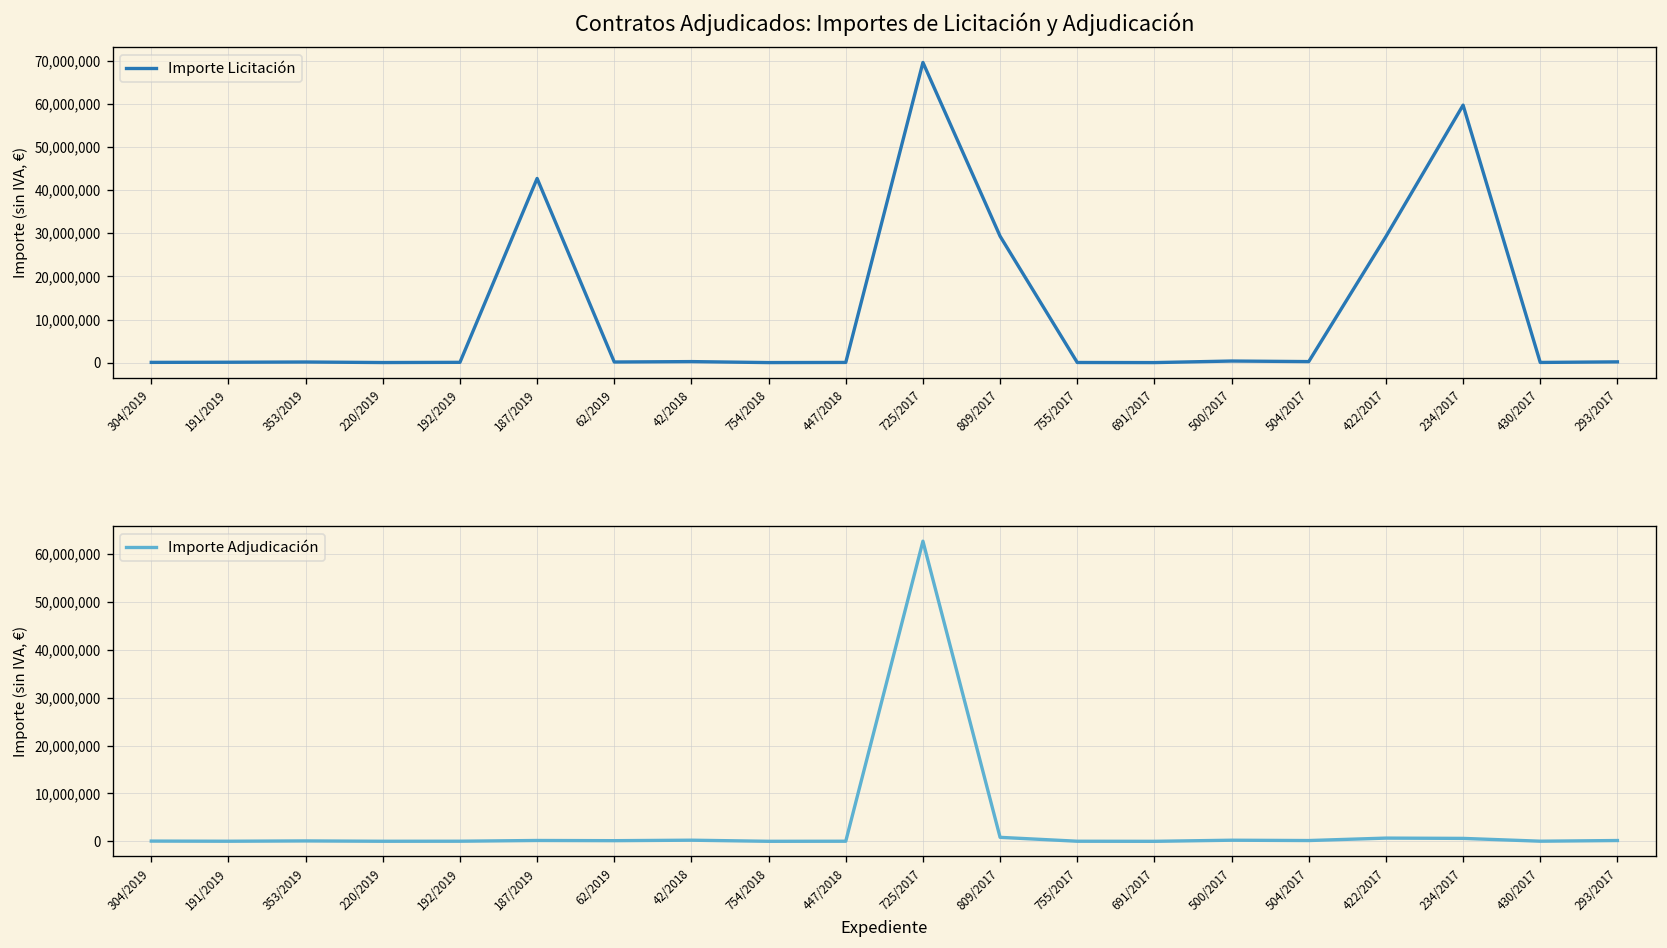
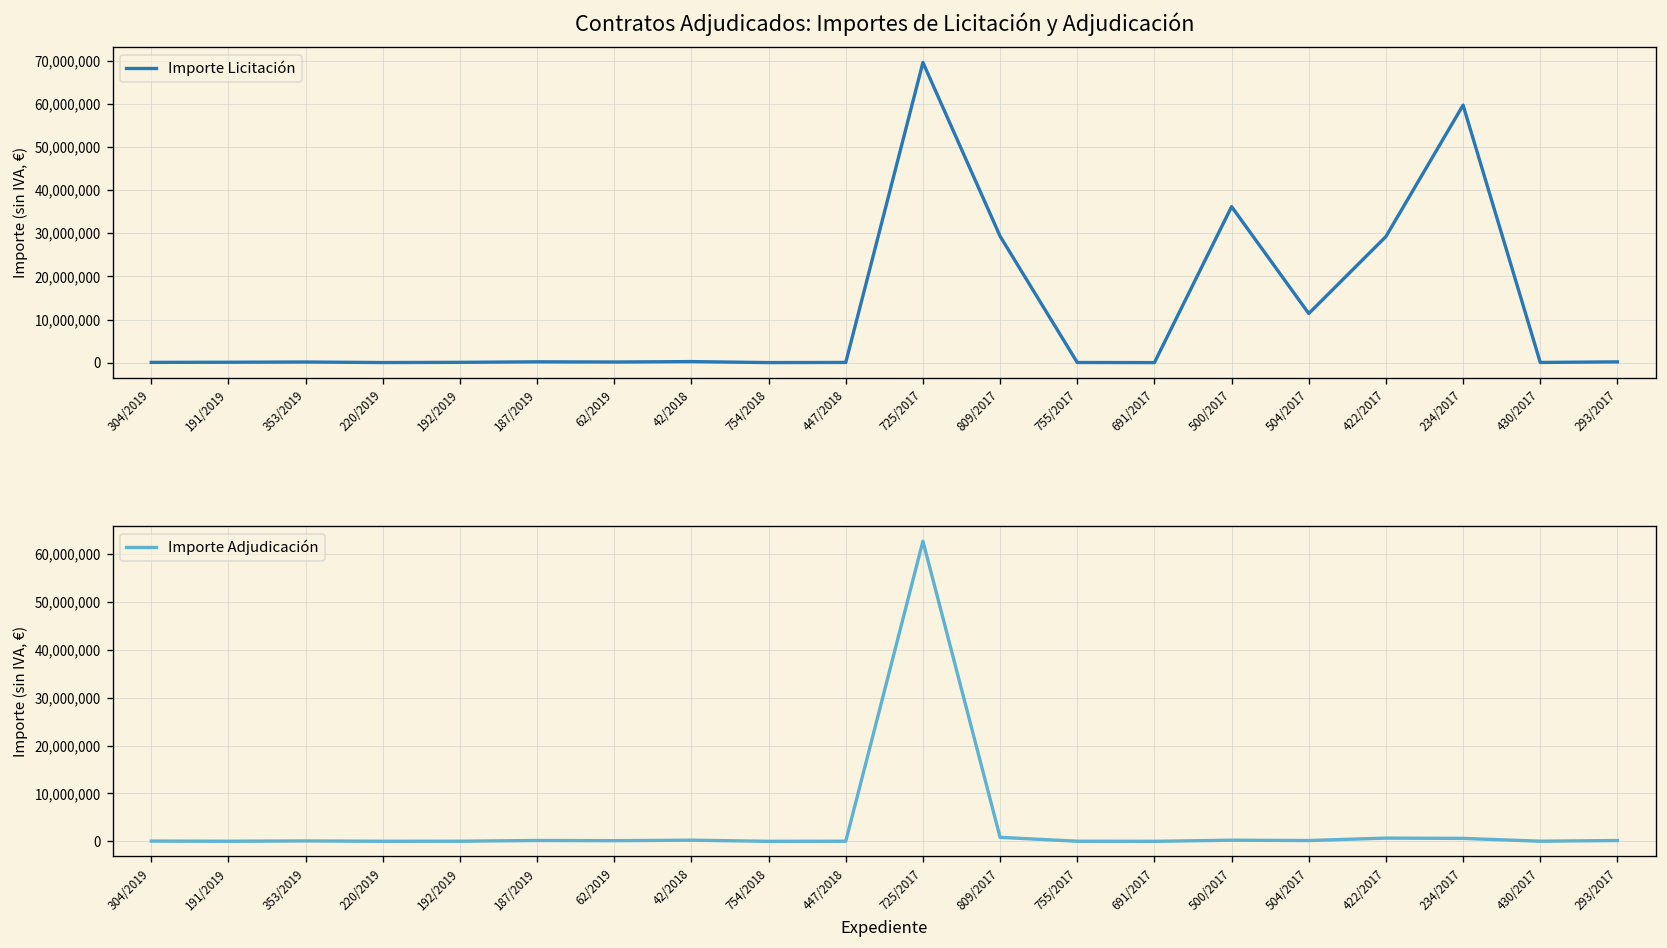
  {
    "Contratos Adjudicados: Importes de Licitación y Adjudicación": {
      "304/2019": "0",
      "191/2019": "0",
      "353/2019": "0",
      "220/2019": "0",
      "192/2019": "0",
-     "187/2019": "43,000,000",
+     "187/2019": "0",
      "62/2019": "0",
      "42/2018": "0",
      "754/2018": "0",
      "447/2018": "0",
      "725/2017": "70,000,000",
      "809/2017": "29,000,000",
      "755/2017": "0",
      "691/2017": "0",
-     "500/2017": "0",
-     "504/2017": "0",
+     "500/2017": "36,000,000",
+     "504/2017": "11,000,000",
      "422/2017": "29,000,000",
      "234/2017": "60,000,000",
      "430/2017": "0",
      "293/2017": "0"
    }
  }
